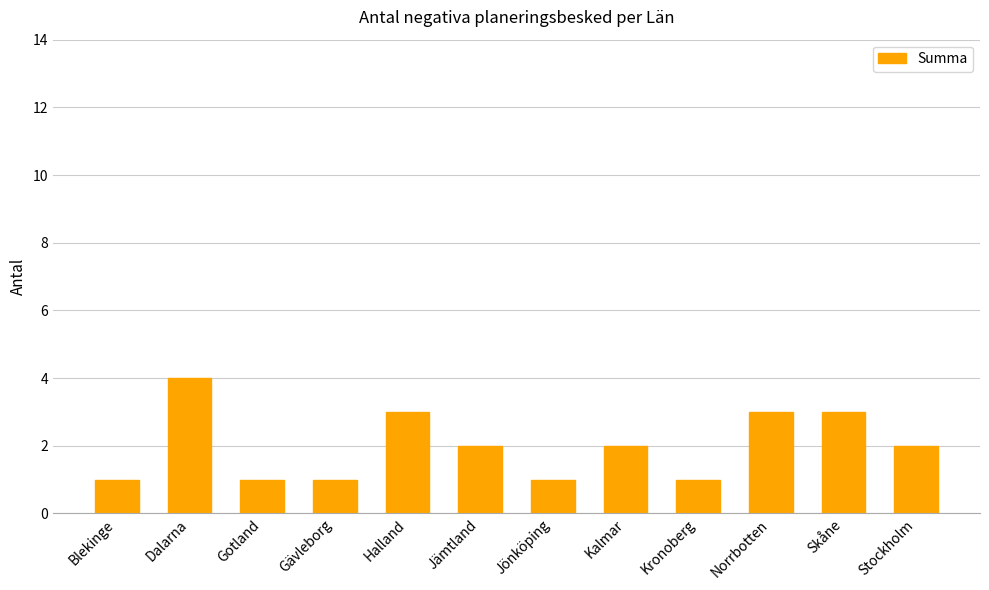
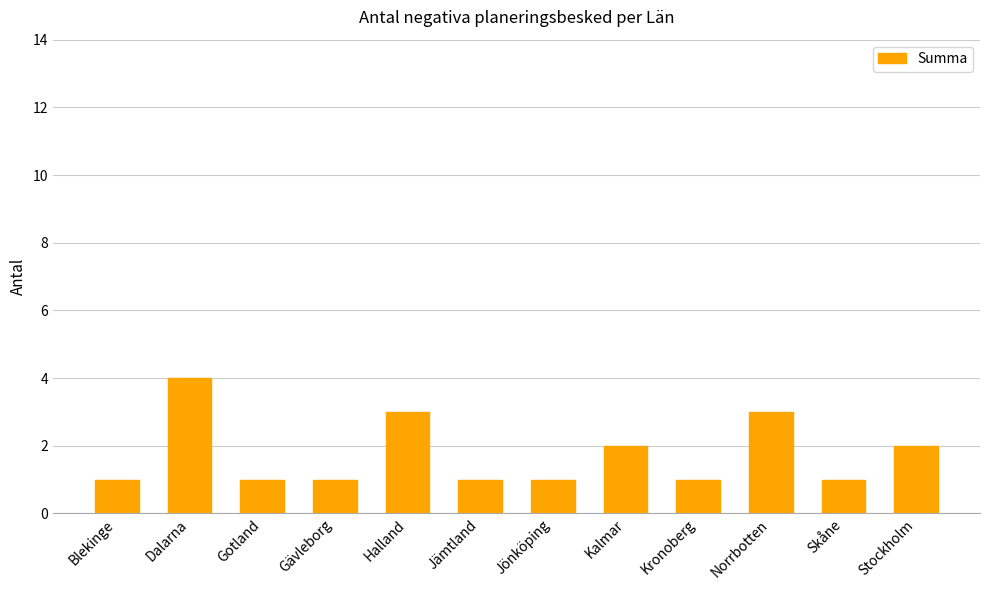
  {
    "Blekinge": 1,
    "Dalarna": 4,
    "Gotland": 1,
    "Gävleborg": 1,
    "Halland": 3,
-   "Jämtland": 2,
+   "Jämtland": 1,
    "Jönköping": 1,
    "Kalmar": 2,
    "Kronoberg": 1,
    "Norrbotten": 3,
-   "Skåne": 3,
+   "Skåne": 1,
    "Stockholm": 2
  }
